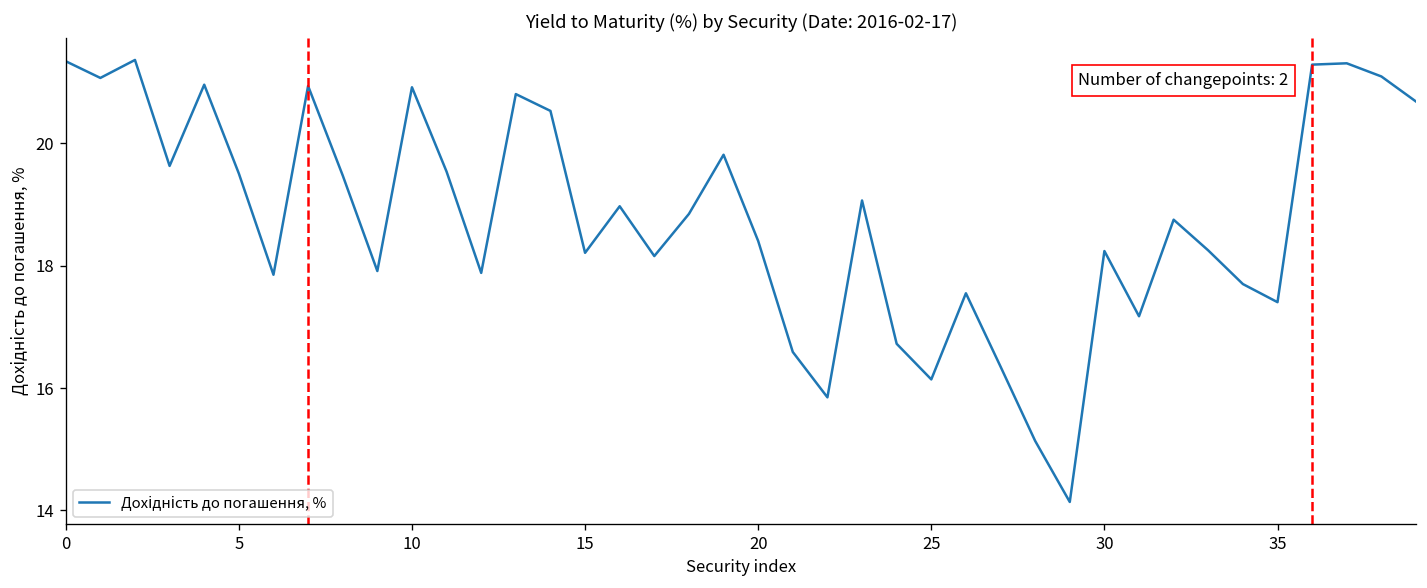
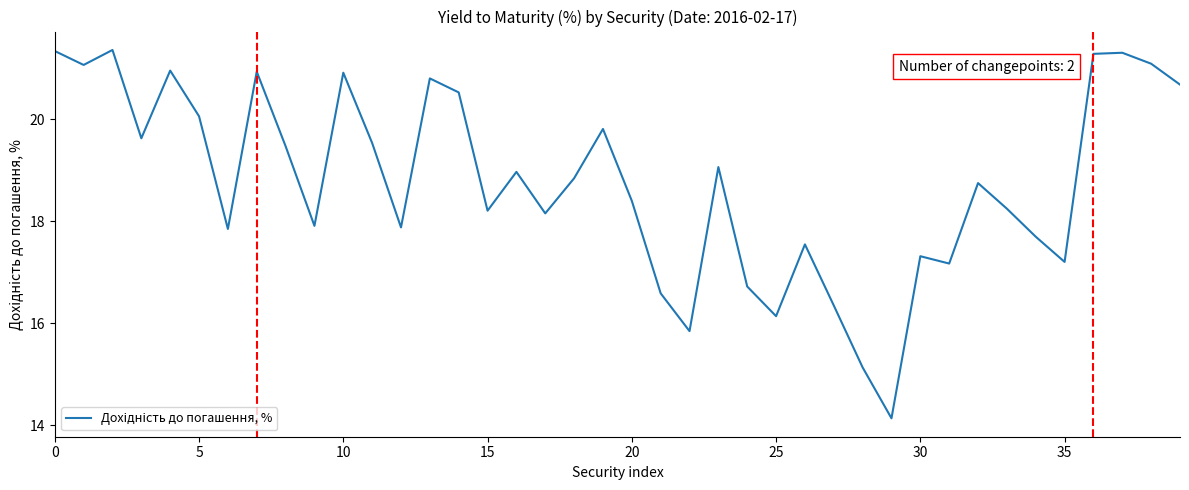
  {
    "0": 21.3,
-   "5": 19.5,
+   "5": 20.1,
    "10": 20.9,
    "15": 18.2,
    "20": 18.4,
    "25": 16.1,
-   "30": 18.2,
-   "35": 17.4
+   "30": 17.3,
+   "35": 17.2
  }
